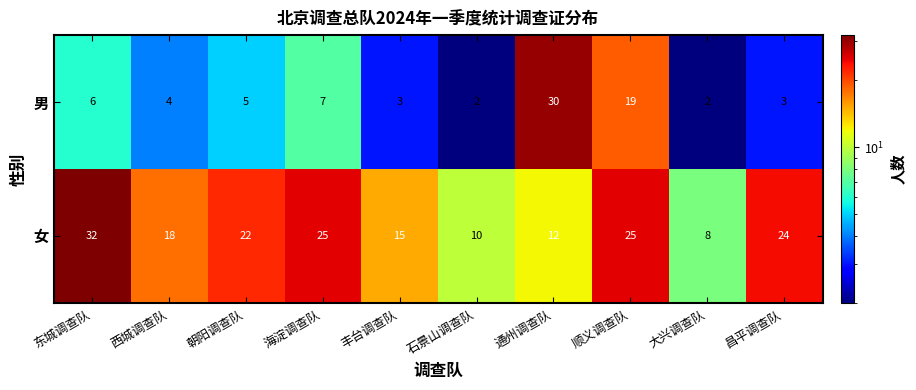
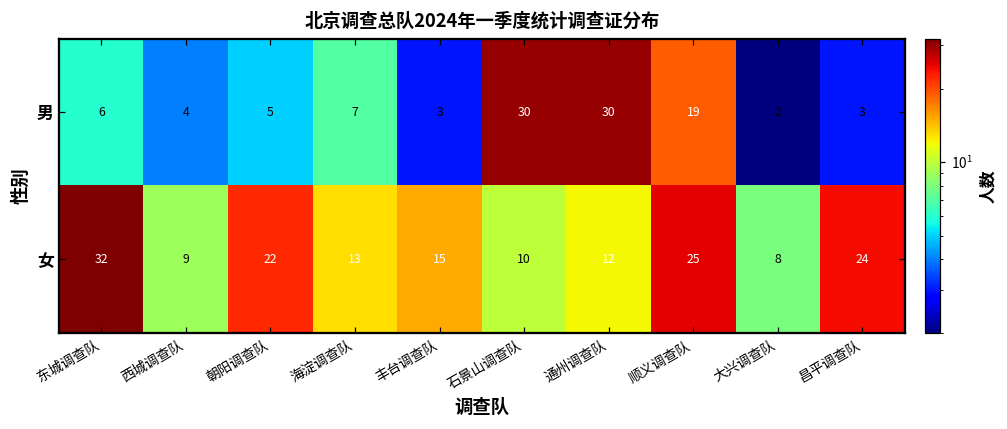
  {
    "男": {
      "东城调查队": 6,
      "西城调查队": 4,
      "朝阳调查队": 5,
      "海淀调查队": 7,
      "丰台调查队": 3,
-     "石景山调查队": 2,
+     "石景山调查队": 30,
      "通州调查队": 30,
      "顺义调查队": 19,
      "大兴调查队": 2,
      "昌平调查队": 3
    },
    "女": {
      "东城调查队": 32,
-     "西城调查队": 18,
+     "西城调查队": 9,
      "朝阳调查队": 22,
-     "海淀调查队": 25,
+     "海淀调查队": 13,
      "丰台调查队": 15,
      "石景山调查队": 10,
      "通州调查队": 12,
      "顺义调查队": 25,
      "大兴调查队": 8,
      "昌平调查队": 24
    }
  }
